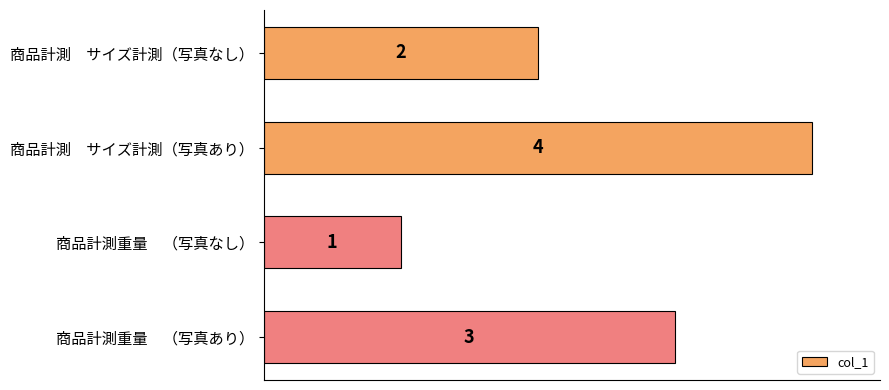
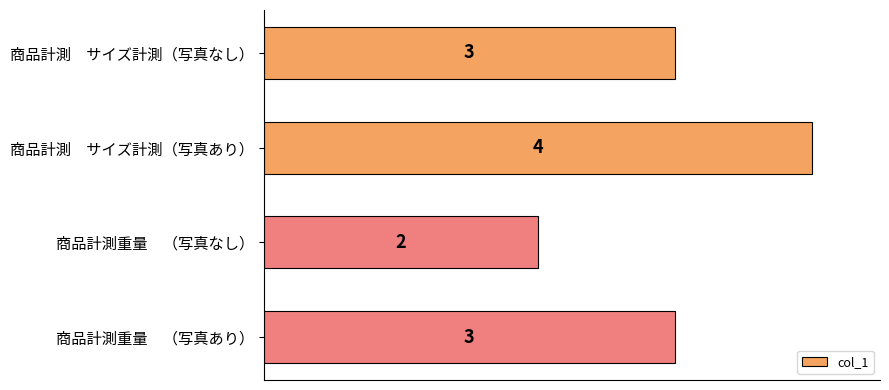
  {
-   "商品計測 サイズ計測（写真なし）": 2,
+   "商品計測 サイズ計測（写真なし）": 3,
    "商品計測 サイズ計測（写真あり）": 4,
-   "商品計測重量 （写真なし）": 1,
+   "商品計測重量 （写真なし）": 2,
    "商品計測重量 （写真あり）": 3
  }
